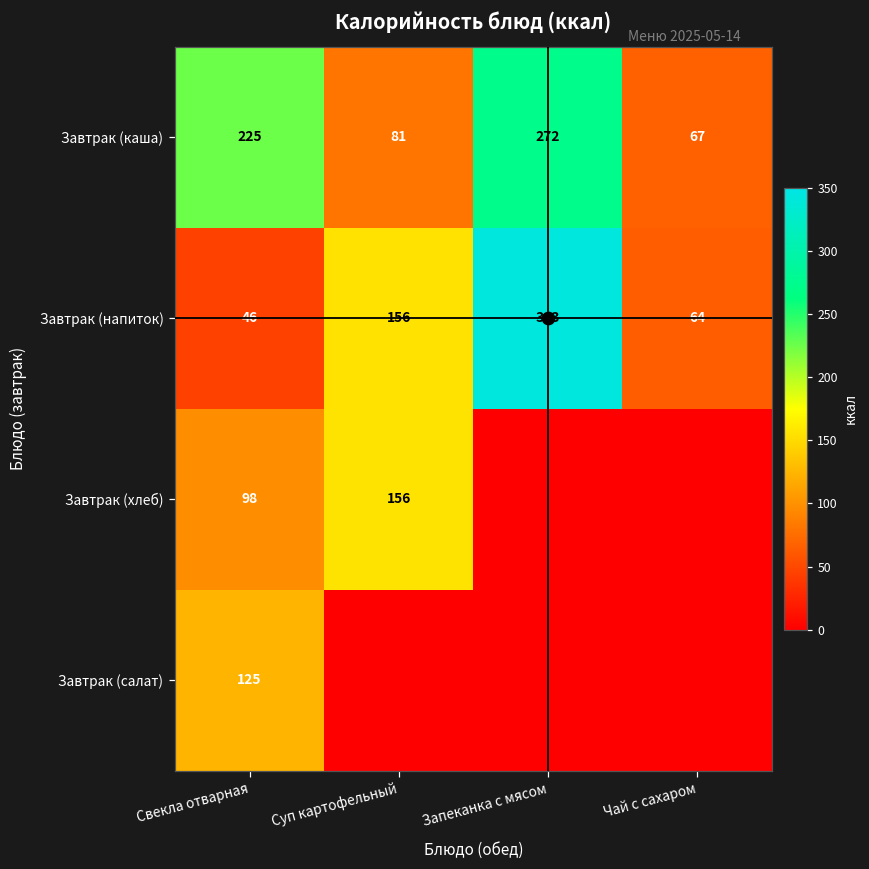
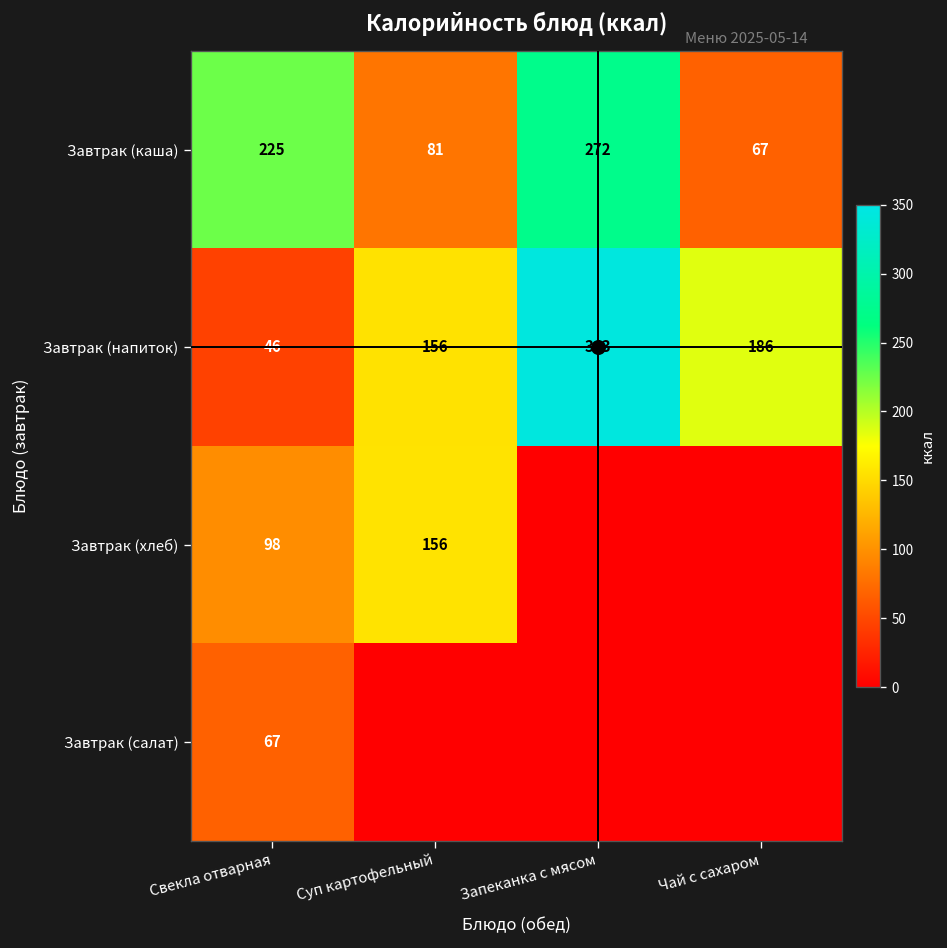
  {
    "Завтрак (каша)": {
      "Свекла отварная": 225,
      "Суп картофельный": 81,
      "Запеканка с мясом": 272,
      "Чай с сахаром": 67
    },
    "Завтрак (напиток)": {
      "Свекла отварная": 46,
      "Суп картофельный": 156,
-     "Чай с сахаром": 64
+     "Чай с сахаром": 186
    },
    "Завтрак (хлеб)": {
      "Свекла отварная": 98,
      "Суп картофельный": 156
    },
    "Завтрак (салат)": {
-     "Свекла отварная": 125
+     "Свекла отварная": 67
    }
  }
